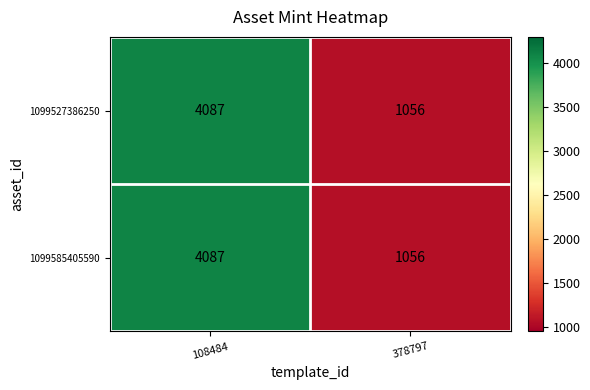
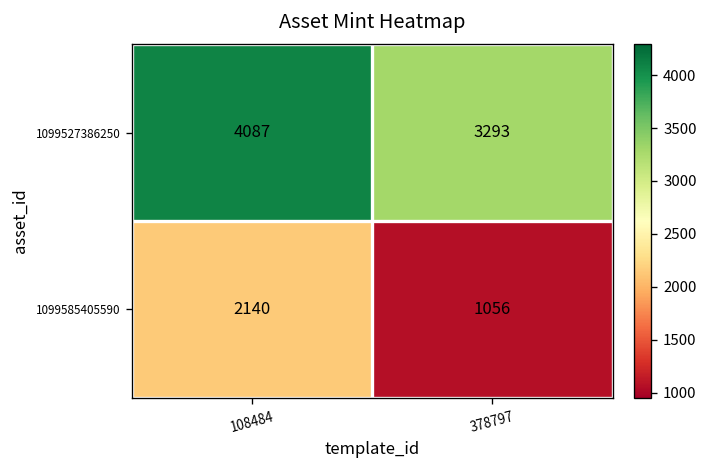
  {
    "1099527386250": {
      "108484": 4087,
-     "378797": 1056
+     "378797": 3293
    },
    "1099585405590": {
-     "108484": 4087,
+     "108484": 2140,
      "378797": 1056
    }
  }
